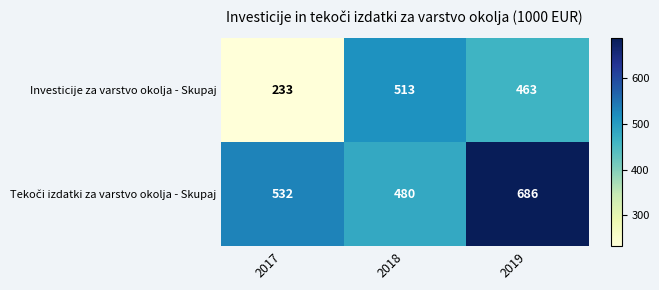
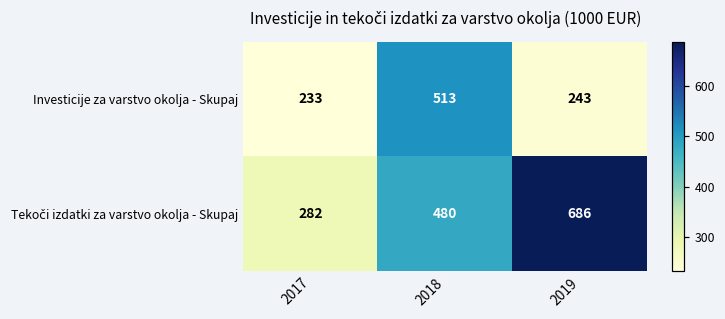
  {
    "Investicije za varstvo okolja - Skupaj": {
      "2017": 233,
      "2018": 513,
-     "2019": 463
+     "2019": 243
    },
    "Tekoči izdatki za varstvo okolja - Skupaj": {
-     "2017": 532,
+     "2017": 282,
      "2018": 480,
      "2019": 686
    }
  }
